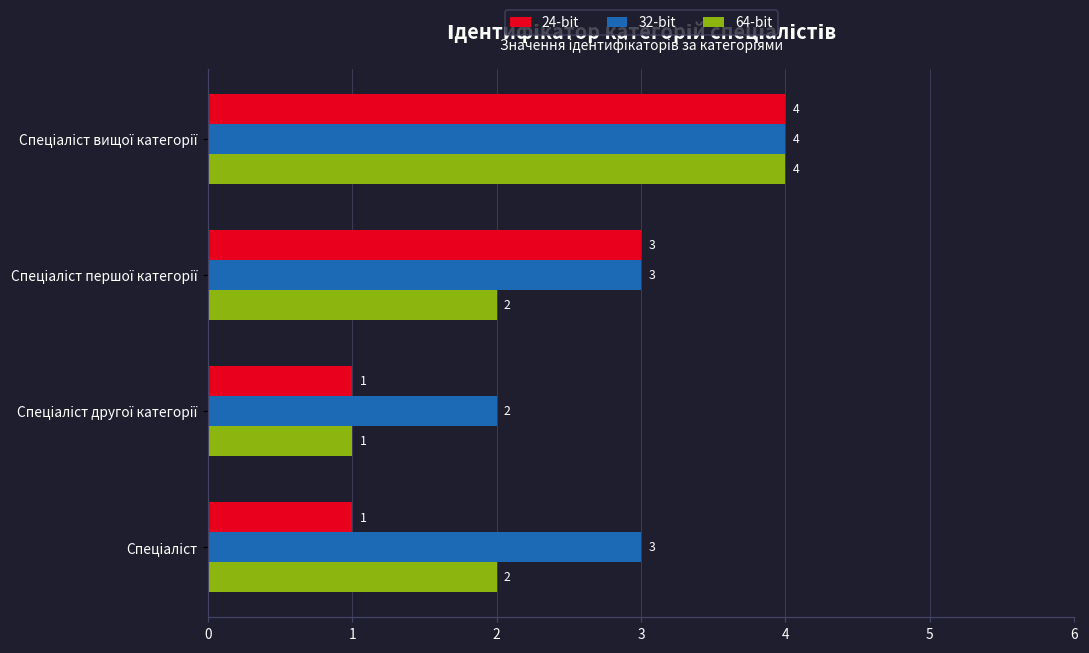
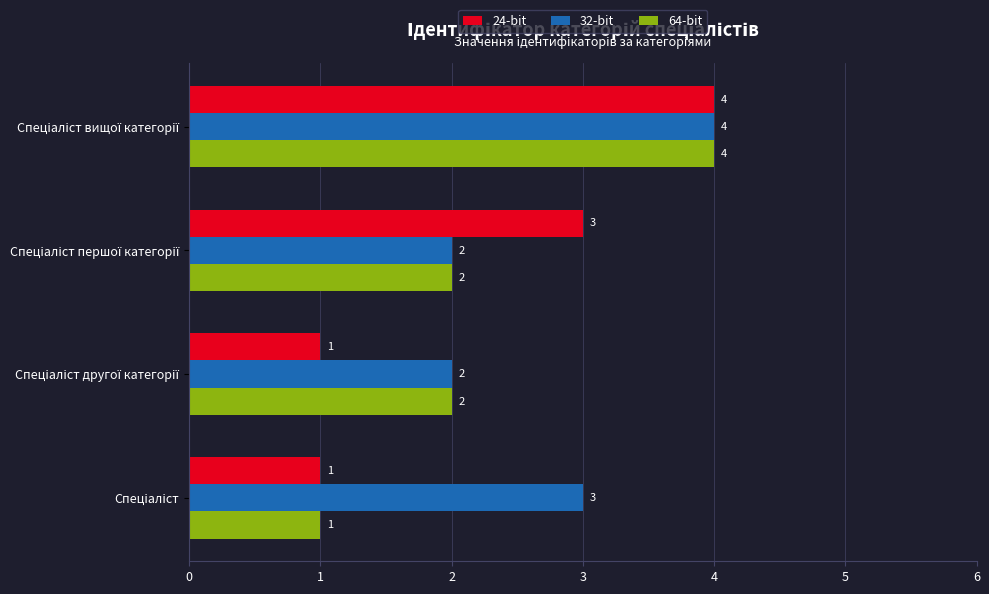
  {
    "24-bit": {
      "Спеціаліст вищої категорії": 4,
      "Спеціаліст першої категорії": 3,
      "Спеціаліст другої категорії": 1,
      "Спеціаліст": 1
    },
    "32-bit": {
      "Спеціаліст вищої категорії": 4,
-     "Спеціаліст першої категорії": 3,
+     "Спеціаліст першої категорії": 2,
      "Спеціаліст другої категорії": 2,
      "Спеціаліст": 3
    },
    "64-bit": {
      "Спеціаліст вищої категорії": 4,
      "Спеціаліст першої категорії": 2,
-     "Спеціаліст другої категорії": 1,
-     "Спеціаліст": 2
+     "Спеціаліст другої категорії": 2,
+     "Спеціаліст": 1
    }
  }
